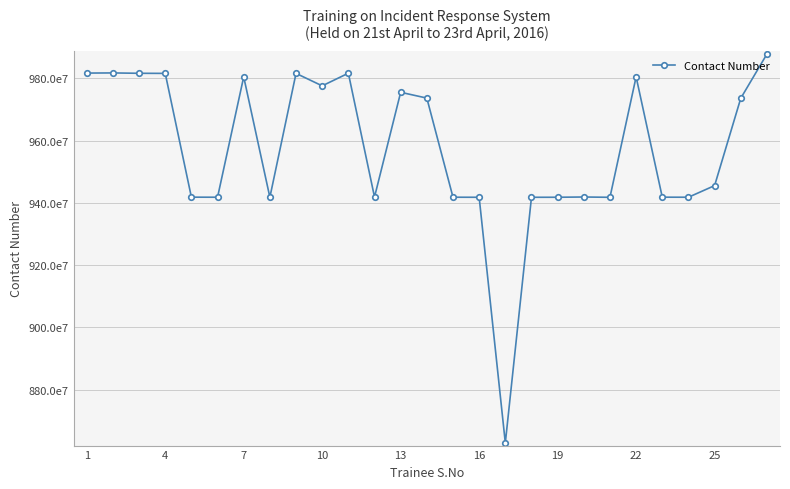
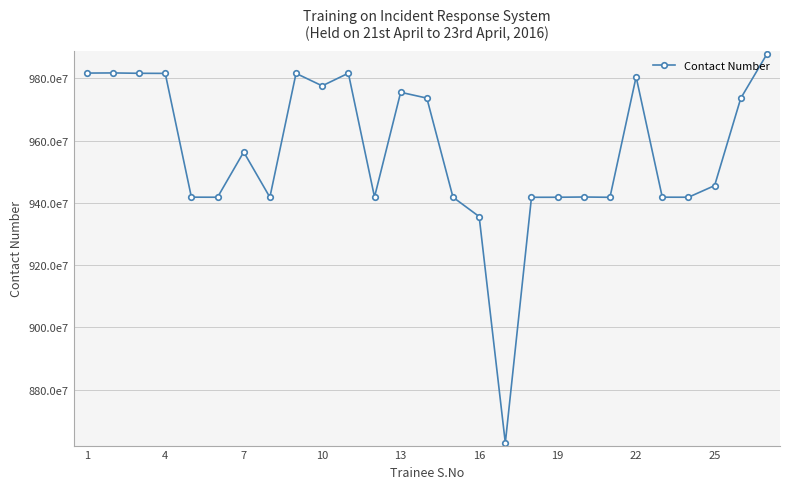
  {
    "1": 9820000000,
    "4": 9820000000,
-   "7": 9810000000,
+   "7": 9560000000,
    "10": 9780000000,
    "13": 9760000000,
-   "16": 9420000000,
+   "16": 9360000000,
    "19": 9420000000,
    "22": 9810000000,
    "25": 9460000000
  }
